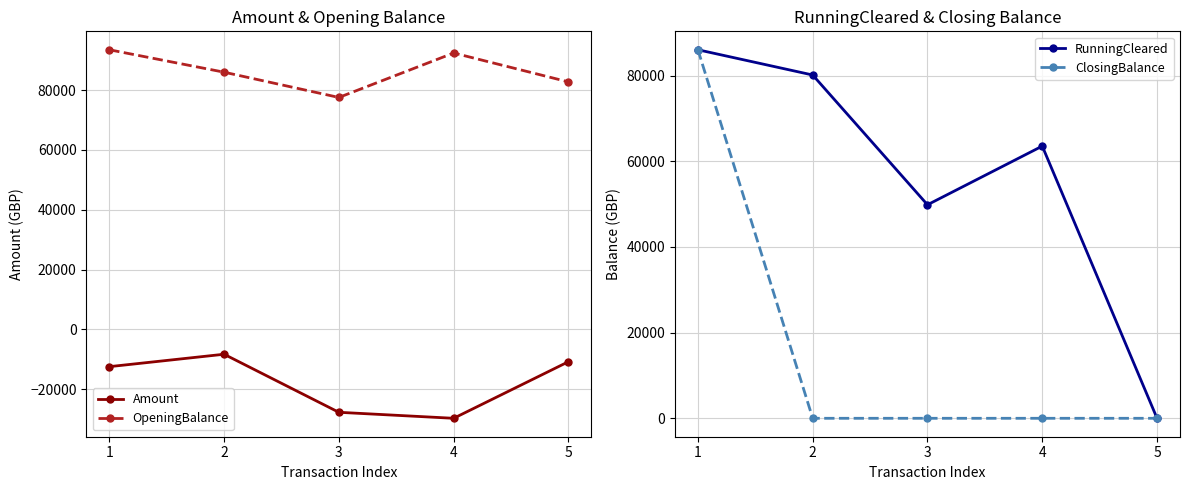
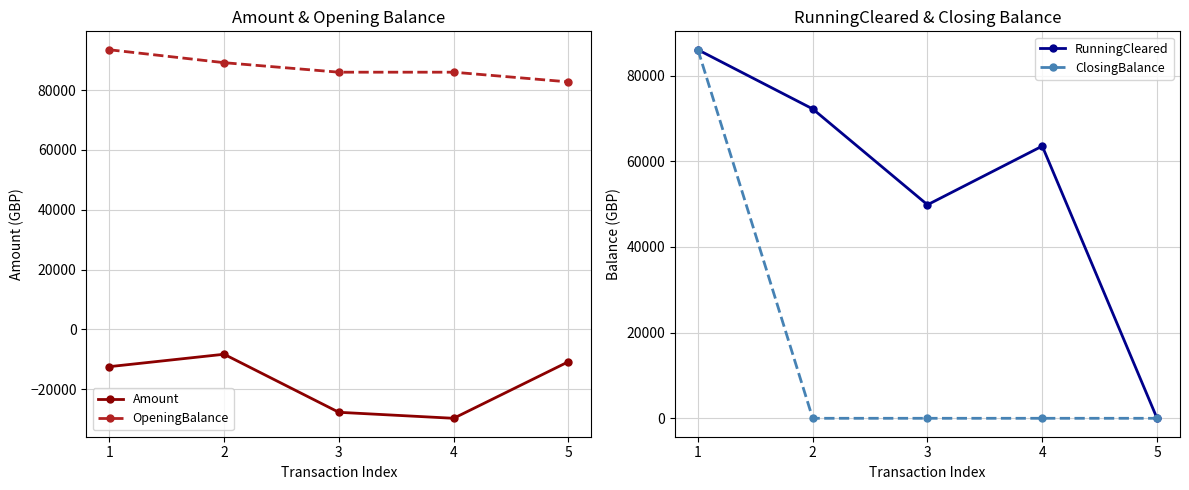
  {
    "Amount & Opening Balance": {
      "Amount": {
        "1": -12000,
        "2": -8000,
        "3": -28000,
        "4": -30000,
        "5": -11000
      },
      "OpeningBalance": {
        "1": 94000,
-       "2": 86000,
-       "3": 78000,
-       "4": 92000,
+       "2": 89000,
+       "3": 86000,
+       "4": 86000,
        "5": 83000
      }
    },
    "RunningCleared & Closing Balance": {
      "RunningCleared": {
-       "2": 80000,
+       "2": 72000,
        "3": 50000,
        "4": 64000
      },
      "ClosingBalance": {
        "2": 0,
        "3": 0,
        "4": 0
      }
    }
  }
